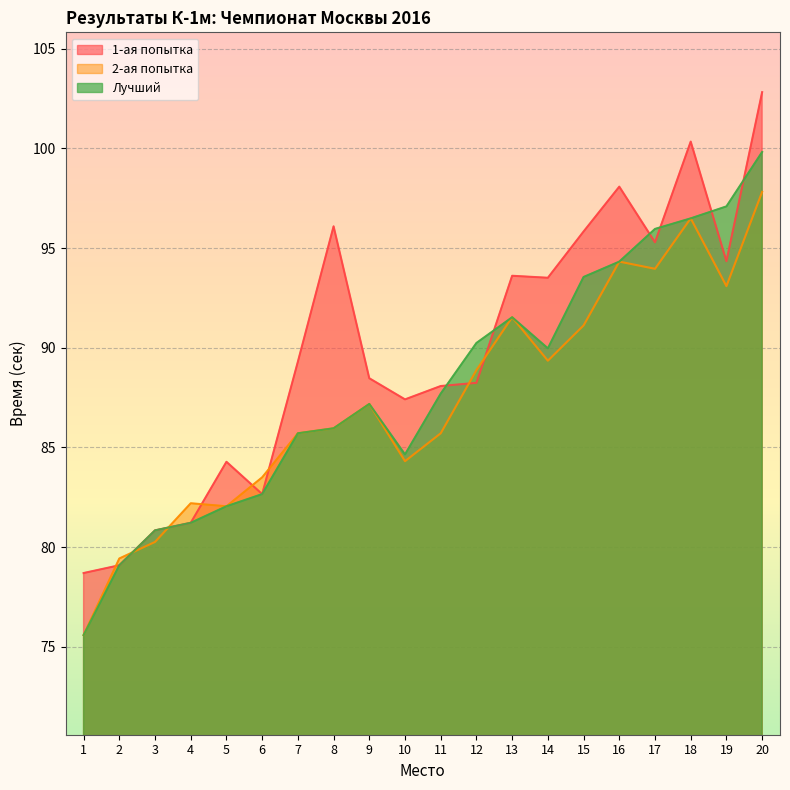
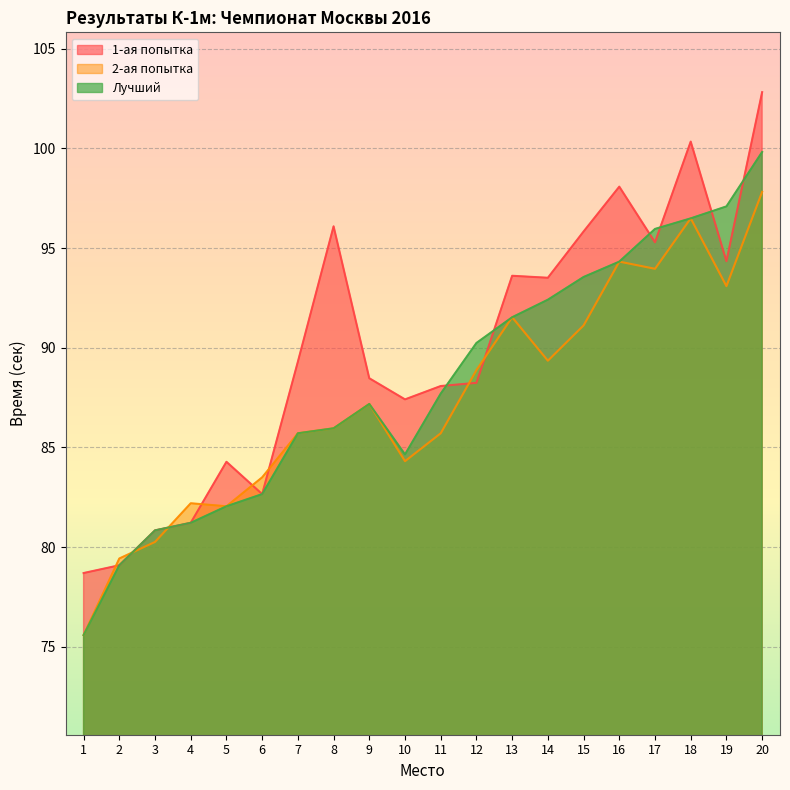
  {
    "1-ая попытка": {
      "1": 78.7,
      "5": 84.3,
      "7": 89.3,
      "8": 96.1,
      "9": 88.5,
      "10": 87.4,
      "11": 88.1,
      "12": 88.2,
      "13": 93.6,
      "14": 93.5,
      "15": 95.8,
      "16": 98.1,
      "17": 95.3,
      "18": 100.3,
      "19": 94.3,
      "20": 102.8
    },
    "2-ая попытка": {
      "2": 79.4,
      "3": 80.3,
      "4": 82.2,
      "6": 83.5,
      "10": 84.3,
      "11": 85.7,
      "12": 88.9,
      "14": 89.4,
      "15": 91.1,
      "17": 94.0,
      "19": 93.1,
      "20": 97.8
    },
    "Лучший": {
      "10": 84.7,
      "11": 87.7,
      "12": 90.2,
-     "14": 90.0,
+     "14": 92.4,
      "15": 93.6,
      "17": 96.0,
      "19": 97.1,
      "20": 99.8
    }
  }
